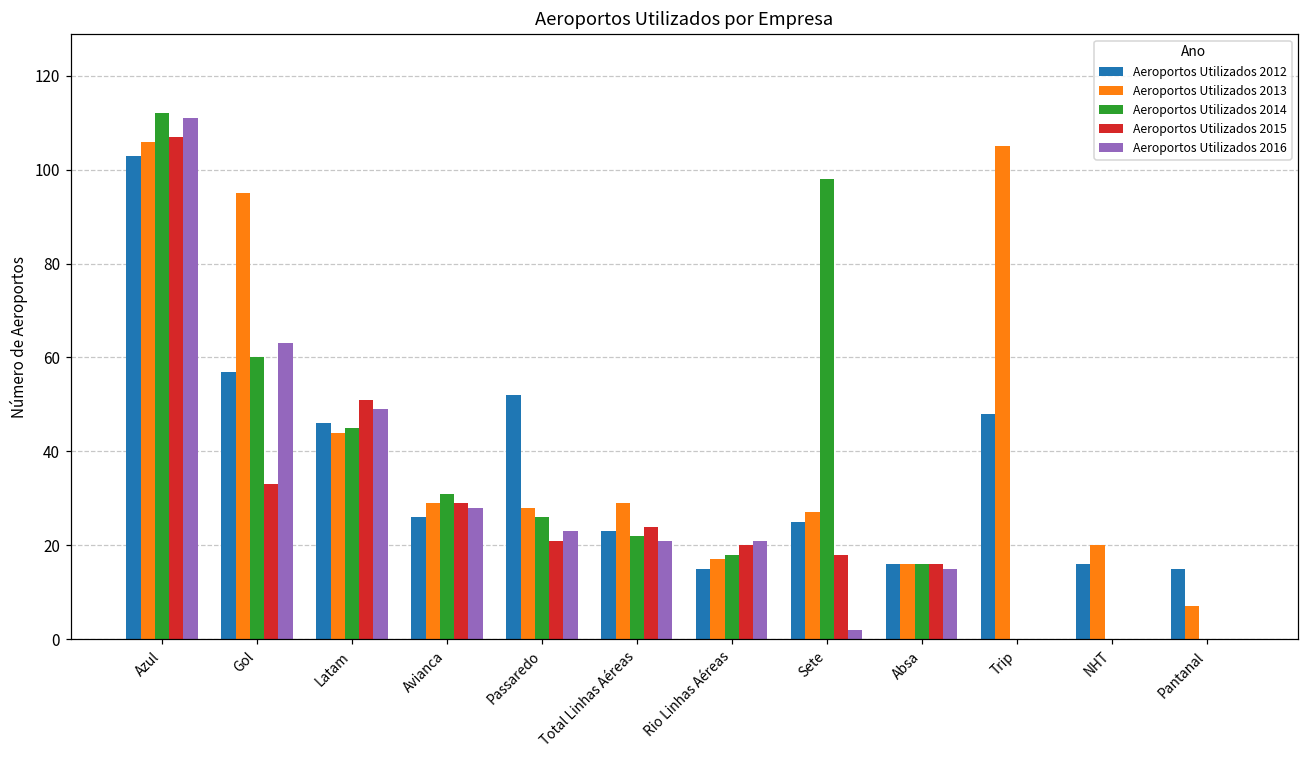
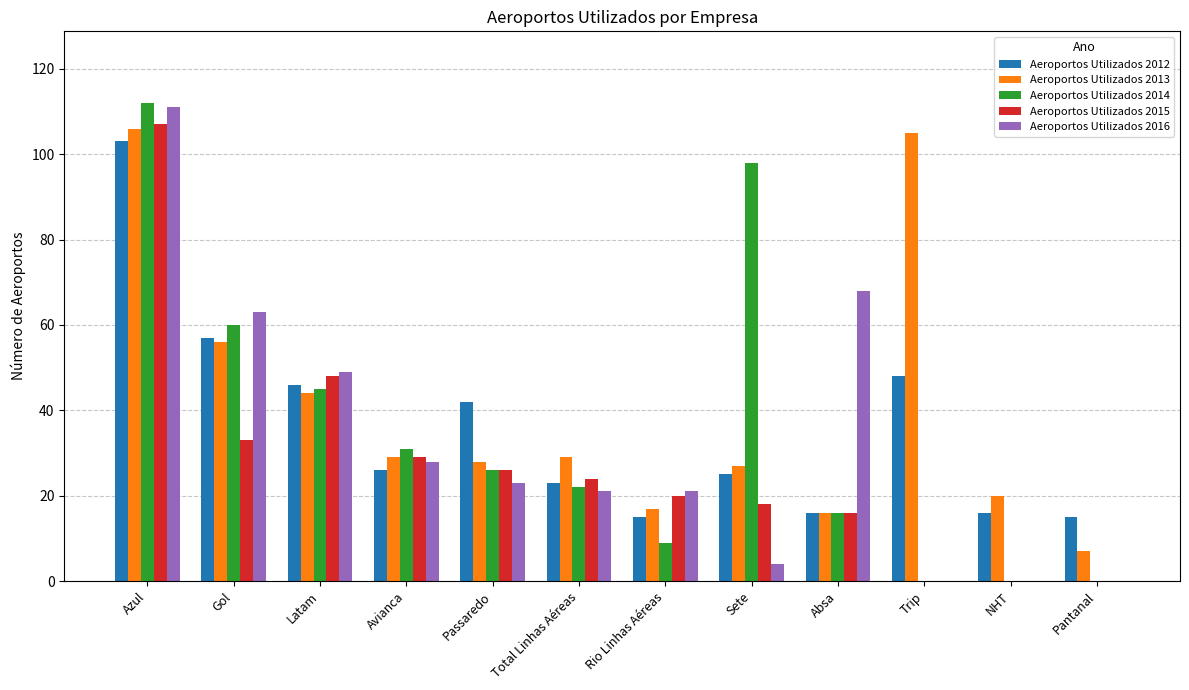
  {
    "Aeroportos Utilizados 2012": {
      "Azul": 103,
      "Gol": 57,
      "Latam": 46,
      "Avianca": 26,
-     "Passaredo": 52,
+     "Passaredo": 42,
      "Total Linhas Aéreas": 23,
      "Rio Linhas Aéreas": 15,
      "Sete": 25,
      "Absa": 16,
      "Trip": 48,
      "NHT": 16,
      "Pantanal": 15
    },
    "Aeroportos Utilizados 2013": {
      "Azul": 106,
-     "Gol": 95,
+     "Gol": 56,
      "Latam": 44,
      "Avianca": 29,
      "Passaredo": 28,
      "Total Linhas Aéreas": 29,
      "Rio Linhas Aéreas": 17,
      "Sete": 27,
      "Absa": 16,
      "Trip": 105,
      "NHT": 20,
      "Pantanal": 7
    },
    "Aeroportos Utilizados 2014": {
      "Azul": 112,
      "Gol": 60,
      "Latam": 45,
      "Avianca": 31,
      "Passaredo": 26,
      "Total Linhas Aéreas": 22,
-     "Rio Linhas Aéreas": 18,
+     "Rio Linhas Aéreas": 9,
      "Sete": 98,
      "Absa": 16,
      "Trip": 0,
      "NHT": 0,
      "Pantanal": 0
    },
    "Aeroportos Utilizados 2015": {
      "Azul": 107,
      "Gol": 33,
-     "Latam": 51,
+     "Latam": 48,
      "Avianca": 29,
-     "Passaredo": 21,
+     "Passaredo": 26,
      "Total Linhas Aéreas": 24,
      "Rio Linhas Aéreas": 20,
      "Sete": 18,
      "Absa": 16,
      "Trip": 0,
      "NHT": 0,
      "Pantanal": 0
    },
    "Aeroportos Utilizados 2016": {
      "Azul": 111,
      "Gol": 63,
      "Latam": 49,
      "Avianca": 28,
      "Passaredo": 23,
      "Total Linhas Aéreas": 21,
      "Rio Linhas Aéreas": 21,
-     "Sete": 2,
-     "Absa": 15,
+     "Sete": 4,
+     "Absa": 68,
      "Trip": 0,
      "NHT": 0,
      "Pantanal": 0
    }
  }
